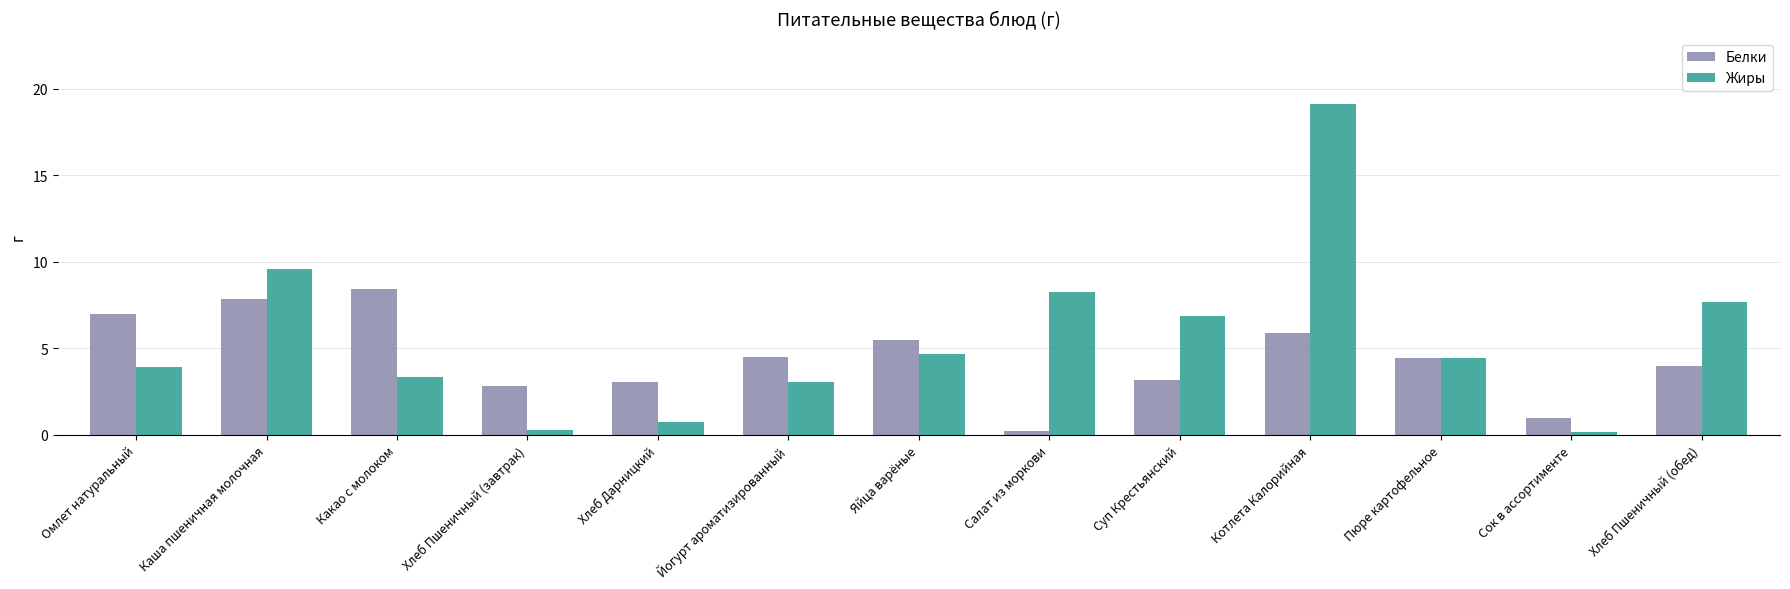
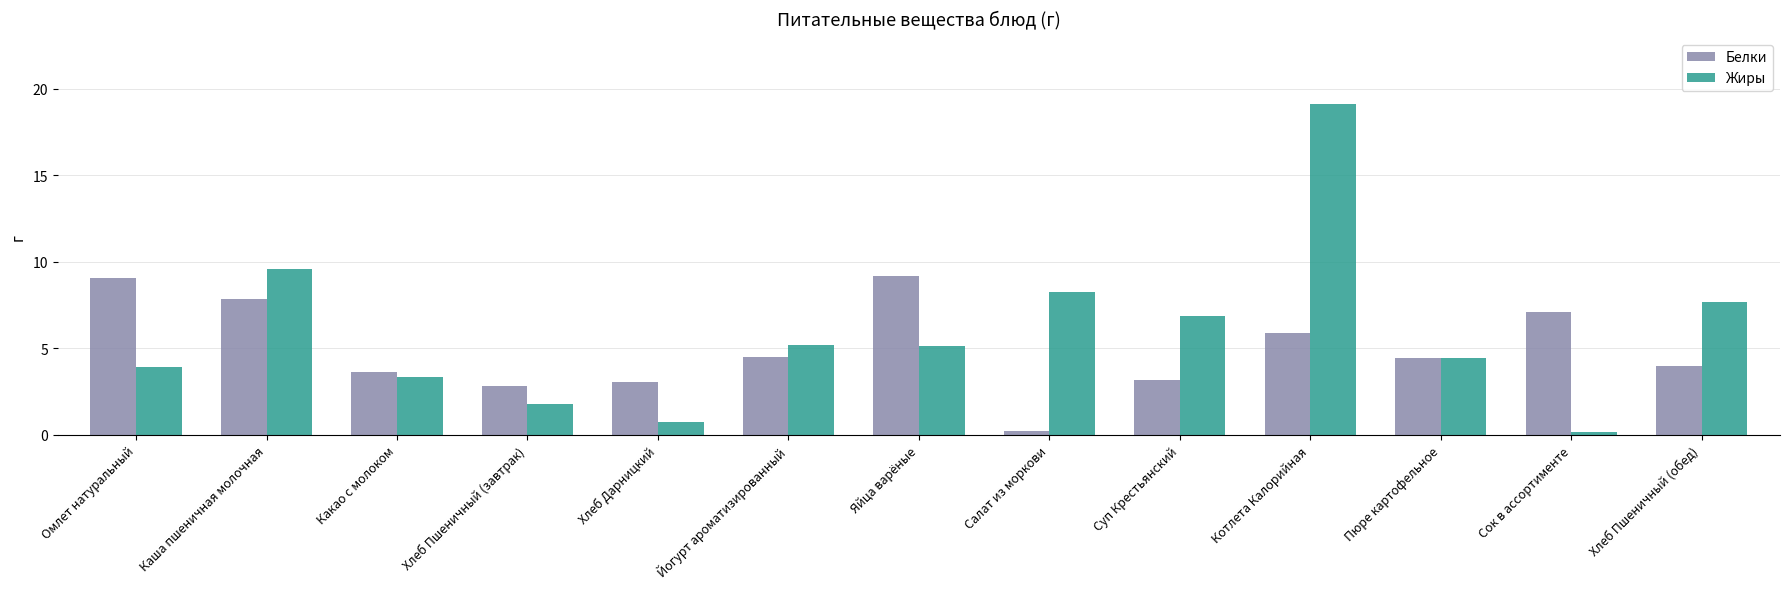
  {
    "Белки": {
-     "Омлет натуральный": 7.0,
+     "Омлет натуральный": 9.0,
      "Каша пшеничная молочная": 7.9,
-     "Какао с молоком": 8.4,
+     "Какао с молоком": 3.6,
      "Хлеб Пшеничный (завтрак)": 2.9,
      "Хлеб Дарницкий": 3.1,
      "Йогурт ароматизированный": 4.5,
-     "Яйца варёные": 5.5,
+     "Яйца варёные": 9.2,
      "Салат из моркови": 0.2,
      "Суп Крестьянский": 3.2,
      "Котлета Калорийная": 5.9,
      "Пюре картофельное": 4.5,
-     "Сок в ассортименте": 1.0,
+     "Сок в ассортименте": 7.1,
      "Хлеб Пшеничный (обед)": 4.0
    },
    "Жиры": {
      "Омлет натуральный": 3.9,
      "Каша пшеничная молочная": 9.6,
      "Какао с молоком": 3.3,
-     "Хлеб Пшеничный (завтрак)": 0.3,
+     "Хлеб Пшеничный (завтрак)": 1.8,
      "Хлеб Дарницкий": 0.8,
-     "Йогурт ароматизированный": 3.1,
-     "Яйца варёные": 4.7,
+     "Йогурт ароматизированный": 5.2,
+     "Яйца варёные": 5.1,
      "Салат из моркови": 8.2,
      "Суп Крестьянский": 6.9,
      "Котлета Калорийная": 19.1,
      "Пюре картофельное": 4.4,
      "Сок в ассортименте": 0.2,
      "Хлеб Пшеничный (обед)": 7.7
    }
  }
